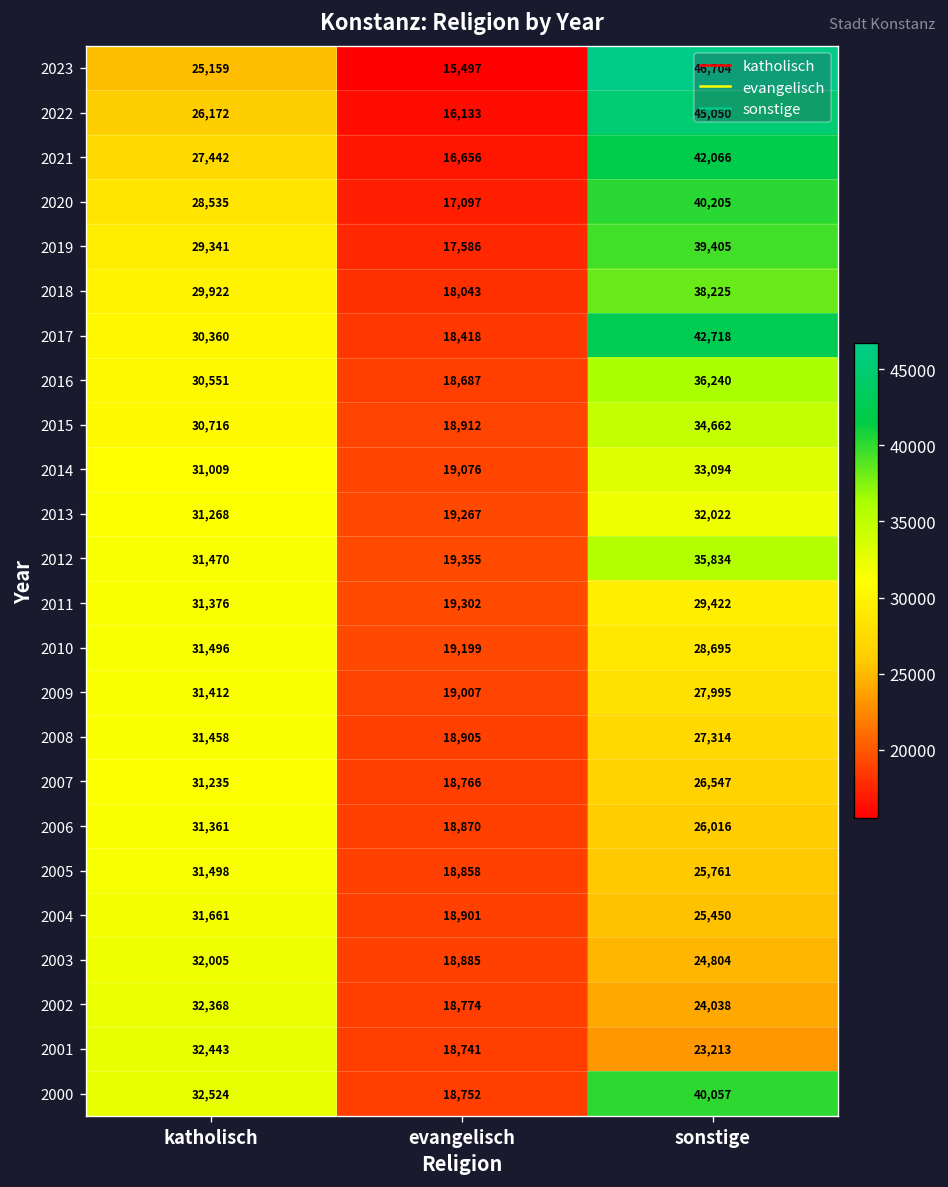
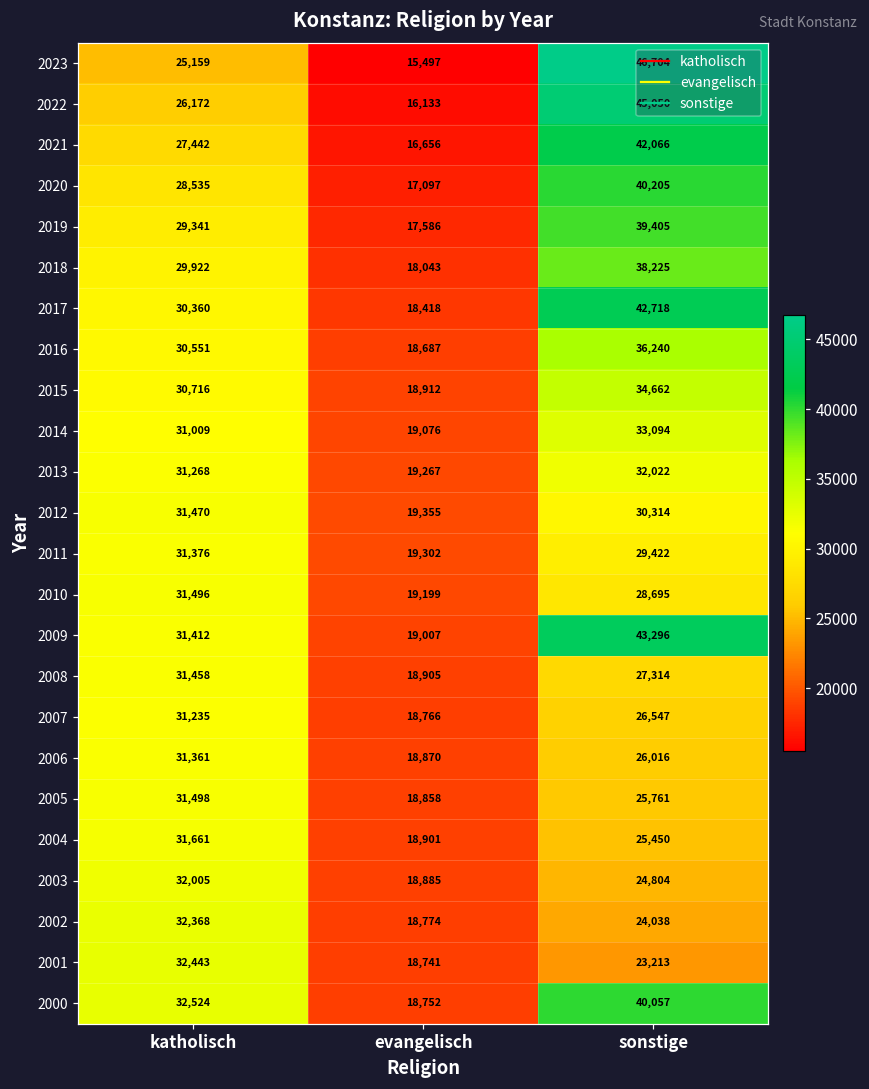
  {
    "2023": {
      "katholisch": "25,159",
      "evangelisch": "15,497"
    },
    "2022": {
      "katholisch": "26,172",
      "evangelisch": "16,133"
    },
    "2021": {
      "katholisch": "27,442",
      "evangelisch": "16,656",
      "sonstige": "42,066"
    },
    "2020": {
      "katholisch": "28,535",
      "evangelisch": "17,097",
      "sonstige": "40,205"
    },
    "2019": {
      "katholisch": "29,341",
      "evangelisch": "17,586",
      "sonstige": "39,405"
    },
    "2018": {
      "katholisch": "29,922",
      "evangelisch": "18,043",
      "sonstige": "38,225"
    },
    "2017": {
      "katholisch": "30,360",
      "evangelisch": "18,418",
      "sonstige": "42,718"
    },
    "2016": {
      "katholisch": "30,551",
      "evangelisch": "18,687",
      "sonstige": "36,240"
    },
    "2015": {
      "katholisch": "30,716",
      "evangelisch": "18,912",
      "sonstige": "34,662"
    },
    "2014": {
      "katholisch": "31,009",
      "evangelisch": "19,076",
      "sonstige": "33,094"
    },
    "2013": {
      "katholisch": "31,268",
      "evangelisch": "19,267",
      "sonstige": "32,022"
    },
    "2012": {
      "katholisch": "31,470",
      "evangelisch": "19,355",
-     "sonstige": "35,834"
+     "sonstige": "30,314"
    },
    "2011": {
      "katholisch": "31,376",
      "evangelisch": "19,302",
      "sonstige": "29,422"
    },
    "2010": {
      "katholisch": "31,496",
      "evangelisch": "19,199",
      "sonstige": "28,695"
    },
    "2009": {
      "katholisch": "31,412",
      "evangelisch": "19,007",
-     "sonstige": "27,995"
+     "sonstige": "43,296"
    },
    "2008": {
      "katholisch": "31,458",
      "evangelisch": "18,905",
      "sonstige": "27,314"
    },
    "2007": {
      "katholisch": "31,235",
      "evangelisch": "18,766",
      "sonstige": "26,547"
    },
    "2006": {
      "katholisch": "31,361",
      "evangelisch": "18,870",
      "sonstige": "26,016"
    },
    "2005": {
      "katholisch": "31,498",
      "evangelisch": "18,858",
      "sonstige": "25,761"
    },
    "2004": {
      "katholisch": "31,661",
      "evangelisch": "18,901",
      "sonstige": "25,450"
    },
    "2003": {
      "katholisch": "32,005",
      "evangelisch": "18,885",
      "sonstige": "24,804"
    },
    "2002": {
      "katholisch": "32,368",
      "evangelisch": "18,774",
      "sonstige": "24,038"
    },
    "2001": {
      "katholisch": "32,443",
      "evangelisch": "18,741",
      "sonstige": "23,213"
    },
    "2000": {
      "katholisch": "32,524",
      "evangelisch": "18,752",
      "sonstige": "40,057"
    }
  }
